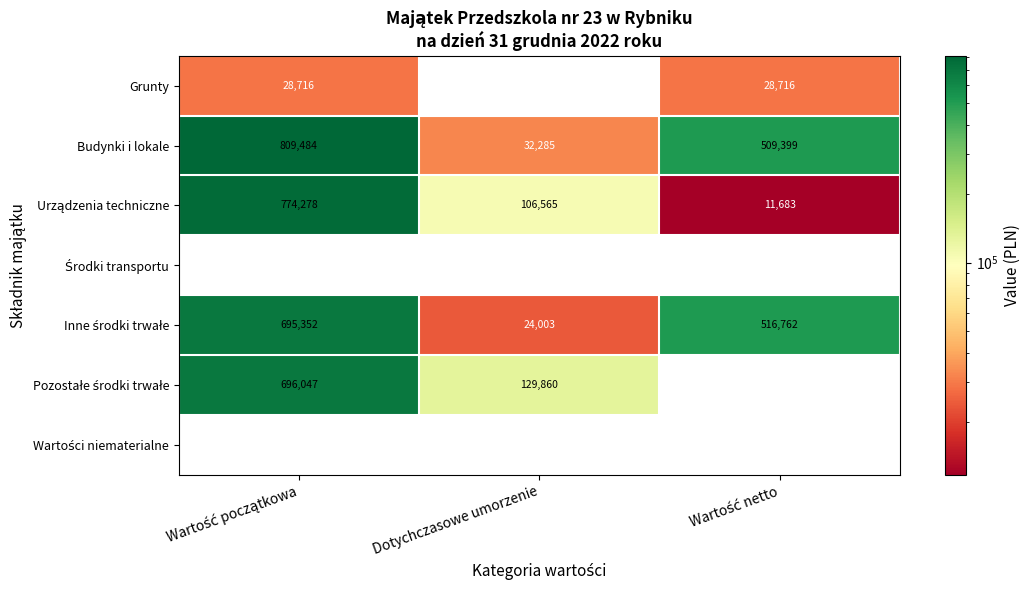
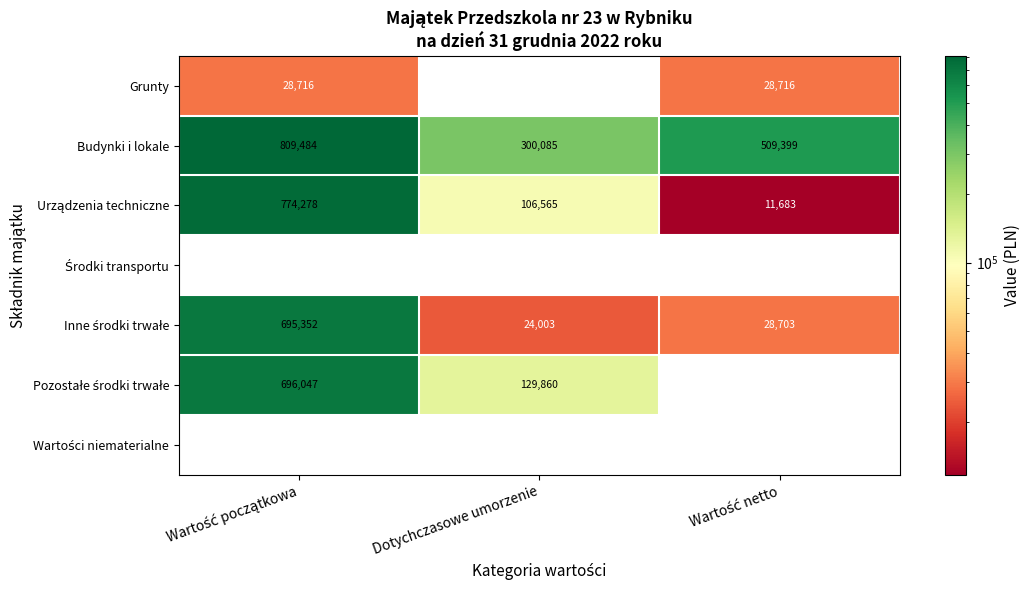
  {
    "Grunty": {
      "Wartość początkowa": "28,716",
      "Wartość netto": "28,716"
    },
    "Budynki i lokale": {
      "Wartość początkowa": "809,484",
-     "Dotychczasowe umorzenie": "32,285",
+     "Dotychczasowe umorzenie": "300,085",
      "Wartość netto": "509,399"
    },
    "Urządzenia techniczne": {
      "Wartość początkowa": "774,278",
      "Dotychczasowe umorzenie": "106,565",
      "Wartość netto": "11,683"
    },
    "Inne środki trwałe": {
      "Wartość początkowa": "695,352",
      "Dotychczasowe umorzenie": "24,003",
-     "Wartość netto": "516,762"
+     "Wartość netto": "28,703"
    },
    "Pozostałe środki trwałe": {
      "Wartość początkowa": "696,047",
      "Dotychczasowe umorzenie": "129,860"
    }
  }
